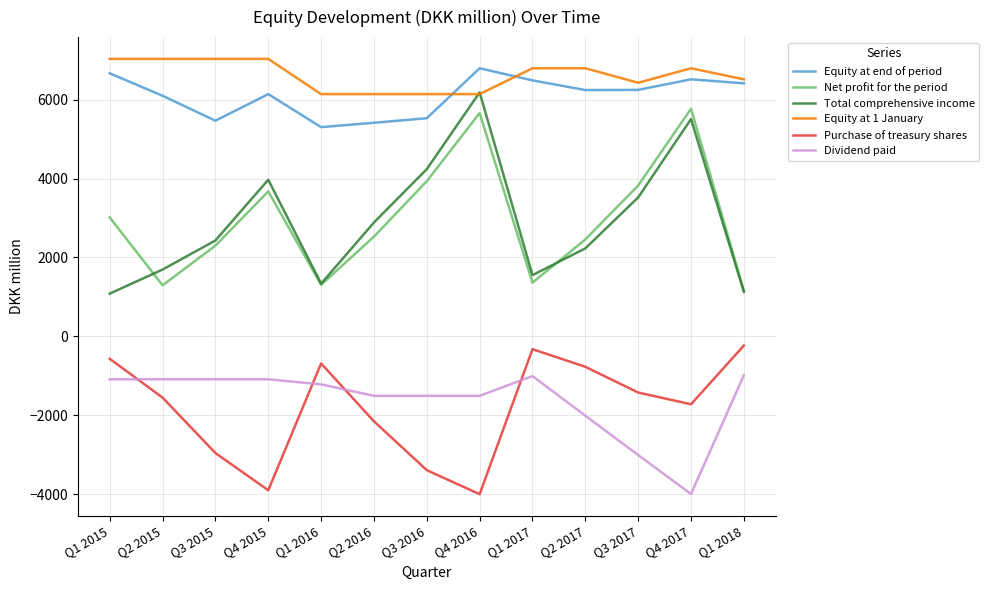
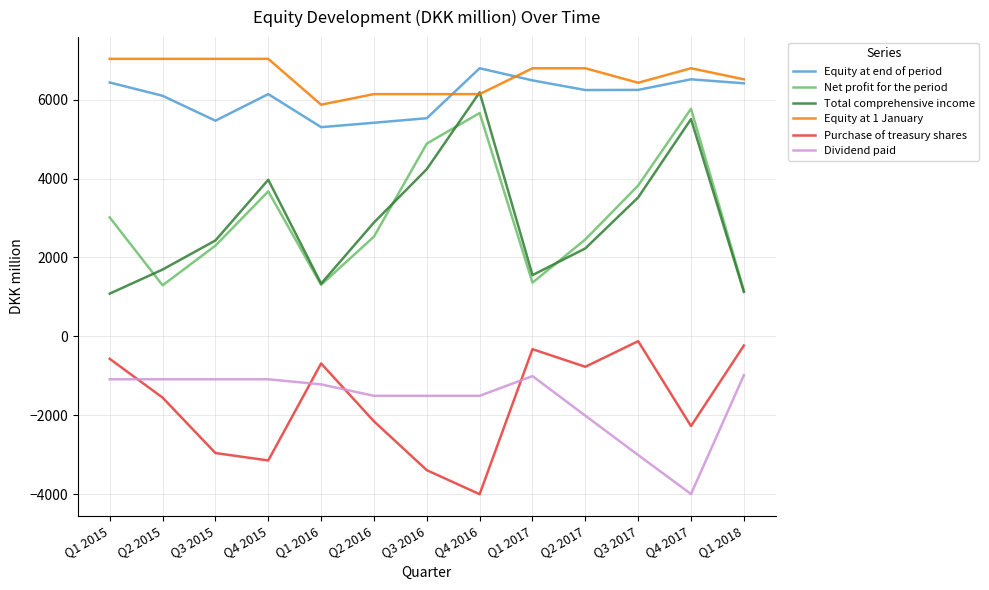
  {
    "Equity at end of period": {
-     "Q1 2015": 6700,
+     "Q1 2015": 6400,
      "Q2 2015": 6100,
      "Q3 2015": 5500,
      "Q4 2015": 6100,
      "Q1 2016": 5300,
      "Q2 2016": 5400,
      "Q3 2016": 5500,
      "Q4 2016": 6800,
      "Q1 2017": 6500,
      "Q2 2017": 6200,
      "Q3 2017": 6200,
      "Q4 2017": 6500,
      "Q1 2018": 6400
    },
    "Net profit for the period": {
      "Q1 2015": 3000,
      "Q2 2015": 1300,
      "Q3 2015": 2300,
      "Q4 2015": 3700,
      "Q2 2016": 2500,
-     "Q3 2016": 3900,
+     "Q3 2016": 4900,
      "Q4 2016": 5700,
      "Q1 2017": 1400,
      "Q2 2017": 2500,
      "Q3 2017": 3800,
      "Q4 2017": 5800
    },
    "Total comprehensive income": {
      "Q1 2015": 1100,
      "Q2 2015": 1700,
      "Q3 2015": 2400,
      "Q4 2015": 4000,
      "Q2 2016": 2900,
      "Q3 2016": 4200,
      "Q1 2017": 1600,
      "Q2 2017": 2200,
      "Q3 2017": 3500,
      "Q4 2017": 5500
    },
    "Equity at 1 January": {
      "Q1 2015": 7000,
      "Q2 2015": 7000,
      "Q3 2015": 7000,
      "Q4 2015": 7000,
-     "Q1 2016": 6100,
+     "Q1 2016": 5900,
      "Q2 2016": 6100,
      "Q3 2016": 6100,
      "Q1 2017": 6800,
      "Q2 2017": 6800,
      "Q3 2017": 6400,
      "Q4 2017": 6800,
      "Q1 2018": 6500
    },
    "Purchase of treasury shares": {
      "Q1 2015": -600,
      "Q2 2015": -1600,
      "Q3 2015": -3000,
-     "Q4 2015": -3900,
+     "Q4 2015": -3100,
      "Q1 2016": -700,
      "Q2 2016": -2200,
      "Q3 2016": -3400,
      "Q4 2016": -4000,
      "Q1 2017": -300,
      "Q2 2017": -800,
-     "Q3 2017": -1400,
-     "Q4 2017": -1700,
+     "Q3 2017": -100,
+     "Q4 2017": -2300,
      "Q1 2018": -200
    },
    "Dividend paid": {
      "Q1 2015": -1100,
      "Q2 2015": -1100,
      "Q3 2015": -1100,
      "Q4 2015": -1100,
      "Q1 2016": -1200,
      "Q2 2016": -1500,
      "Q3 2016": -1500,
      "Q4 2016": -1500,
      "Q1 2017": -1000,
      "Q2 2017": -2000,
      "Q3 2017": -3000,
      "Q4 2017": -4000,
      "Q1 2018": -1000
    }
  }
